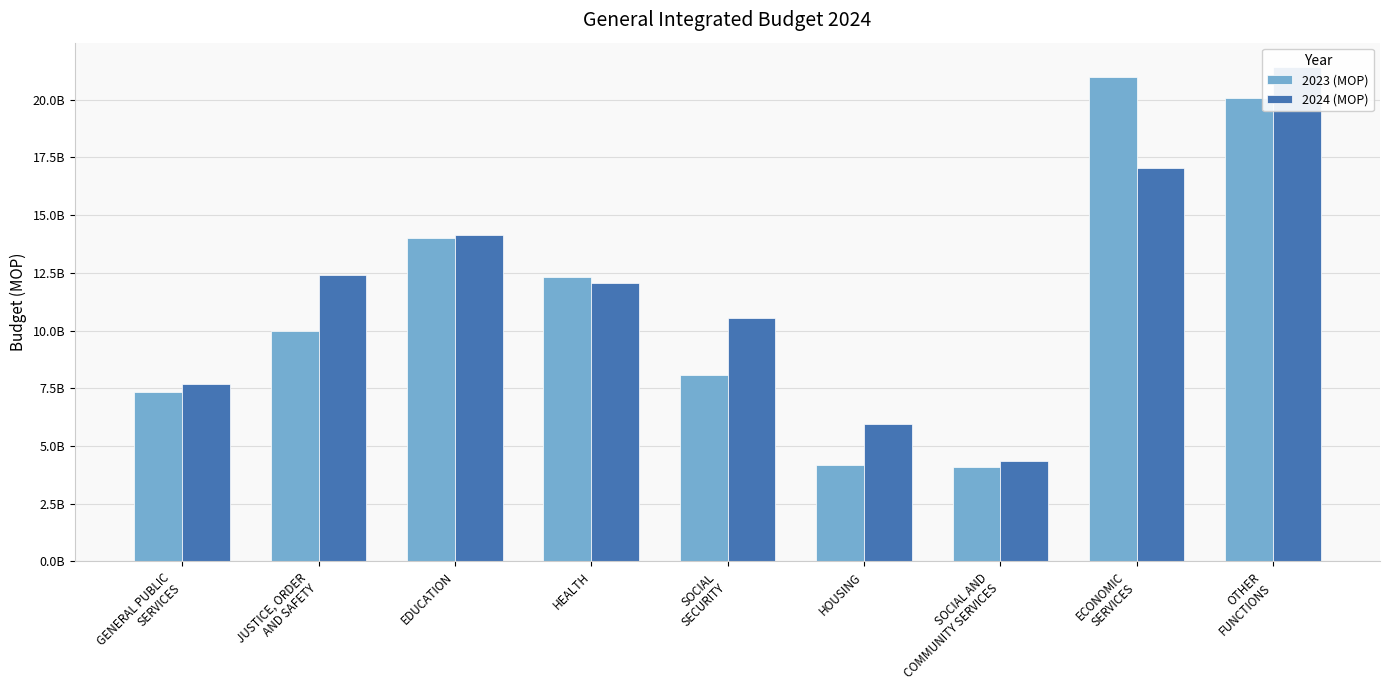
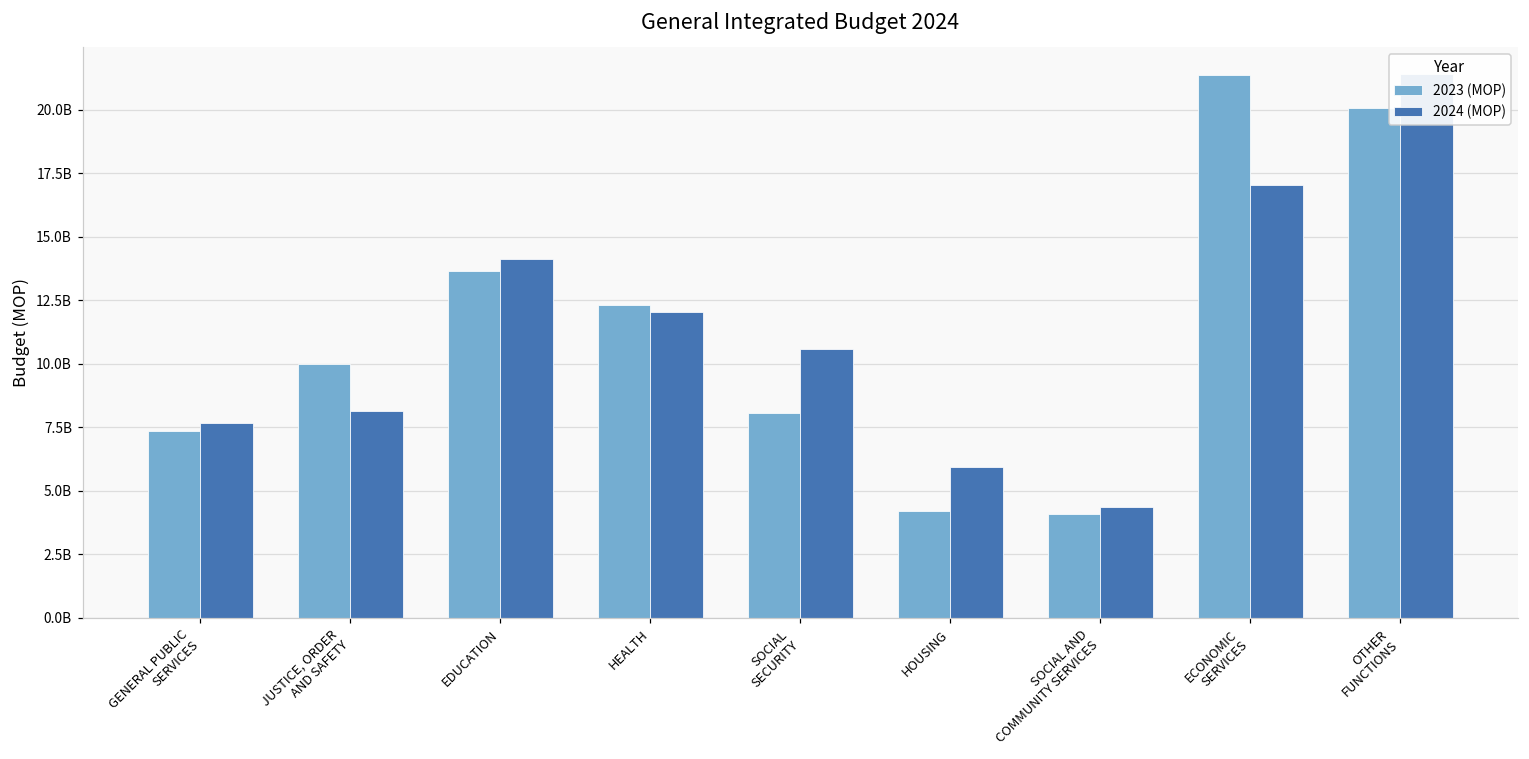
  {
    "2023 (MOP)": {
      "GENERAL PUBLIC SERVICES": 7400000000,
      "JUSTICE, ORDER AND SAFETY": 10000000000,
-     "EDUCATION": 14000000000,
+     "EDUCATION": 13700000000,
      "HEALTH": 12300000000,
      "SOCIAL SECURITY": 8100000000,
      "HOUSING": 4200000000,
      "SOCIAL AND COMMUNITY SERVICES": 4100000000,
-     "ECONOMIC SERVICES": 21000000000,
+     "ECONOMIC SERVICES": 21400000000,
      "OTHER FUNCTIONS": 20100000000
    },
    "2024 (MOP)": {
      "GENERAL PUBLIC SERVICES": 7700000000,
-     "JUSTICE, ORDER AND SAFETY": 12400000000,
+     "JUSTICE, ORDER AND SAFETY": 8100000000,
      "EDUCATION": 14100000000,
      "HEALTH": 12000000000,
      "SOCIAL SECURITY": 10600000000,
      "HOUSING": 5900000000,
      "SOCIAL AND COMMUNITY SERVICES": 4400000000,
      "ECONOMIC SERVICES": 17000000000
    }
  }
